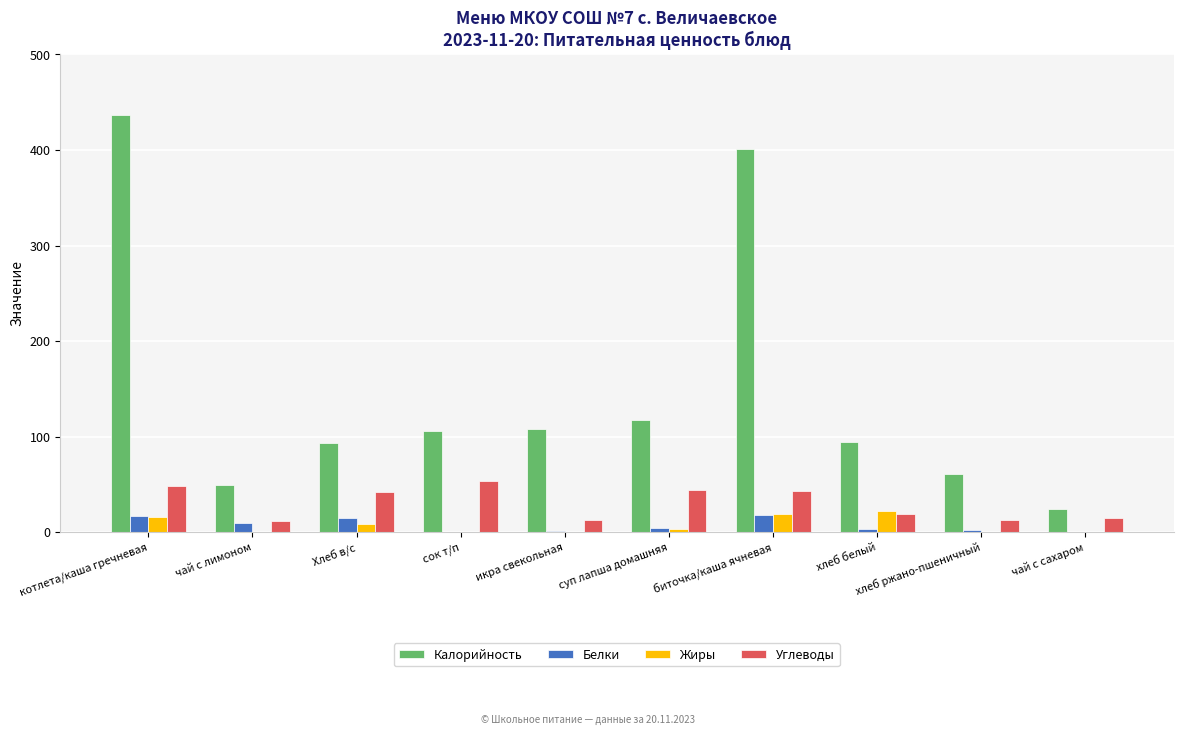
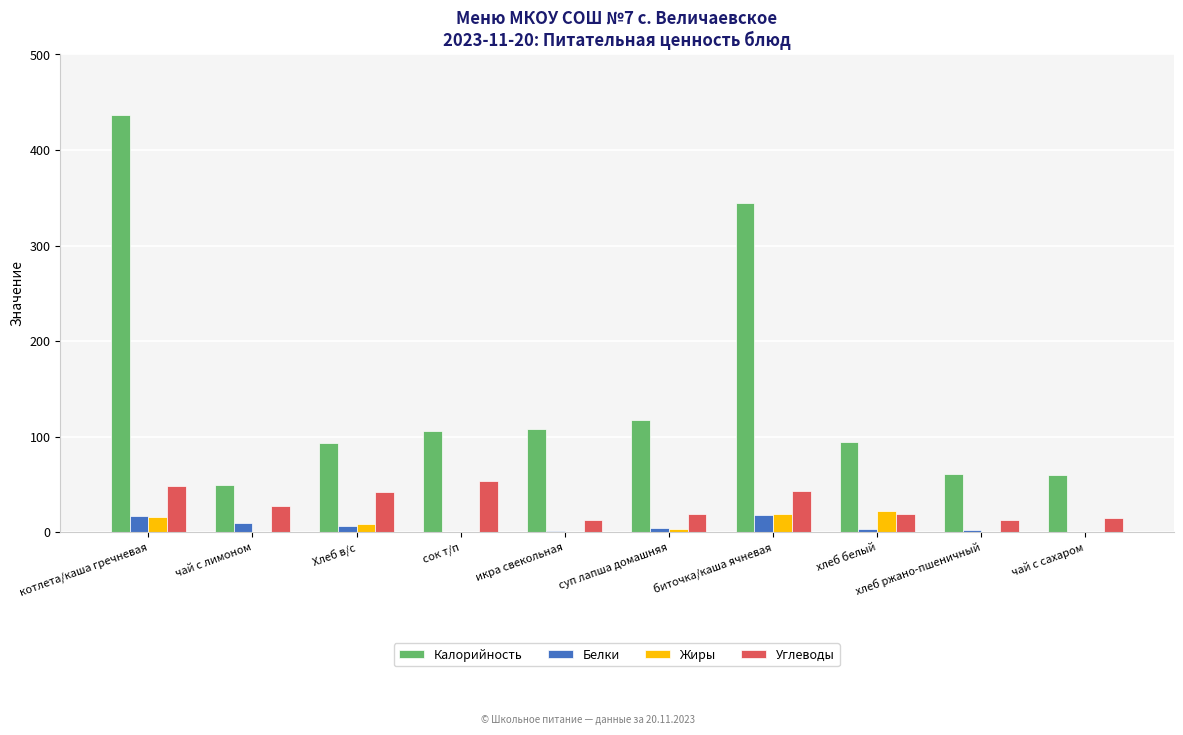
  {
    "Калорийность": {
      "котлета/каша гречневая": 440,
      "чай с лимоном": 50,
      "Хлеб в/с": 90,
      "сок т/п": 110,
      "икра свекольная": 110,
      "суп лапша домашняя": 120,
-     "биточка/каша ячневая": 400,
+     "биточка/каша ячневая": 350,
      "хлеб белый": 90,
      "хлеб ржано-пшеничный": 60,
-     "чай с сахаром": 20
+     "чай с сахаром": 60
    },
    "Белки": {
      "котлета/каша гречневая": 20,
      "чай с лимоном": 10,
-     "Хлеб в/с": 20,
+     "Хлеб в/с": 10,
      "сок т/п": 0,
      "суп лапша домашняя": 0,
      "биточка/каша ячневая": 20,
      "хлеб белый": 0
    },
    "Жиры": {
      "котлета/каша гречневая": 20,
      "чай с лимоном": 0,
      "Хлеб в/с": 10,
      "сок т/п": 0,
      "суп лапша домашняя": 0,
      "биточка/каша ячневая": 20,
      "хлеб белый": 20
    },
    "Углеводы": {
      "котлета/каша гречневая": 50,
-     "чай с лимоном": 10,
+     "чай с лимоном": 30,
      "Хлеб в/с": 40,
      "сок т/п": 50,
      "икра свекольная": 10,
-     "суп лапша домашняя": 40,
+     "суп лапша домашняя": 20,
      "биточка/каша ячневая": 40,
      "хлеб белый": 20,
      "хлеб ржано-пшеничный": 10,
      "чай с сахаром": 20
    }
  }
